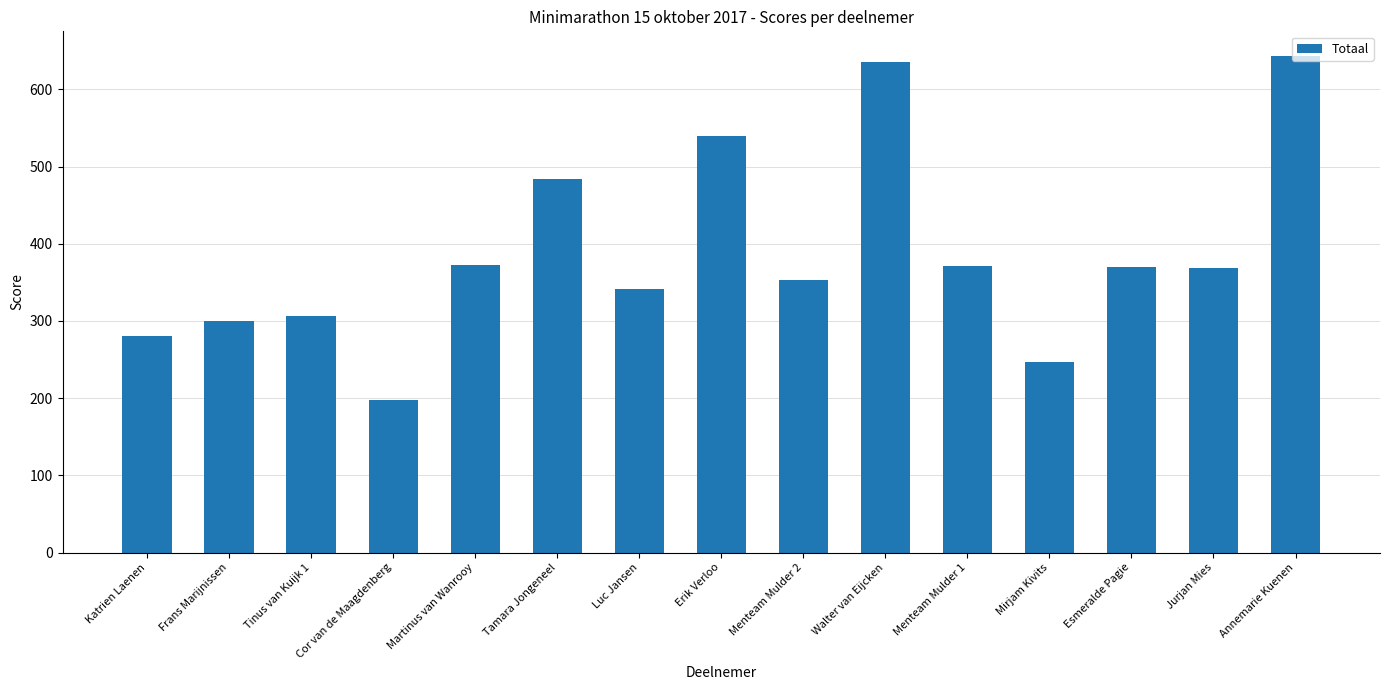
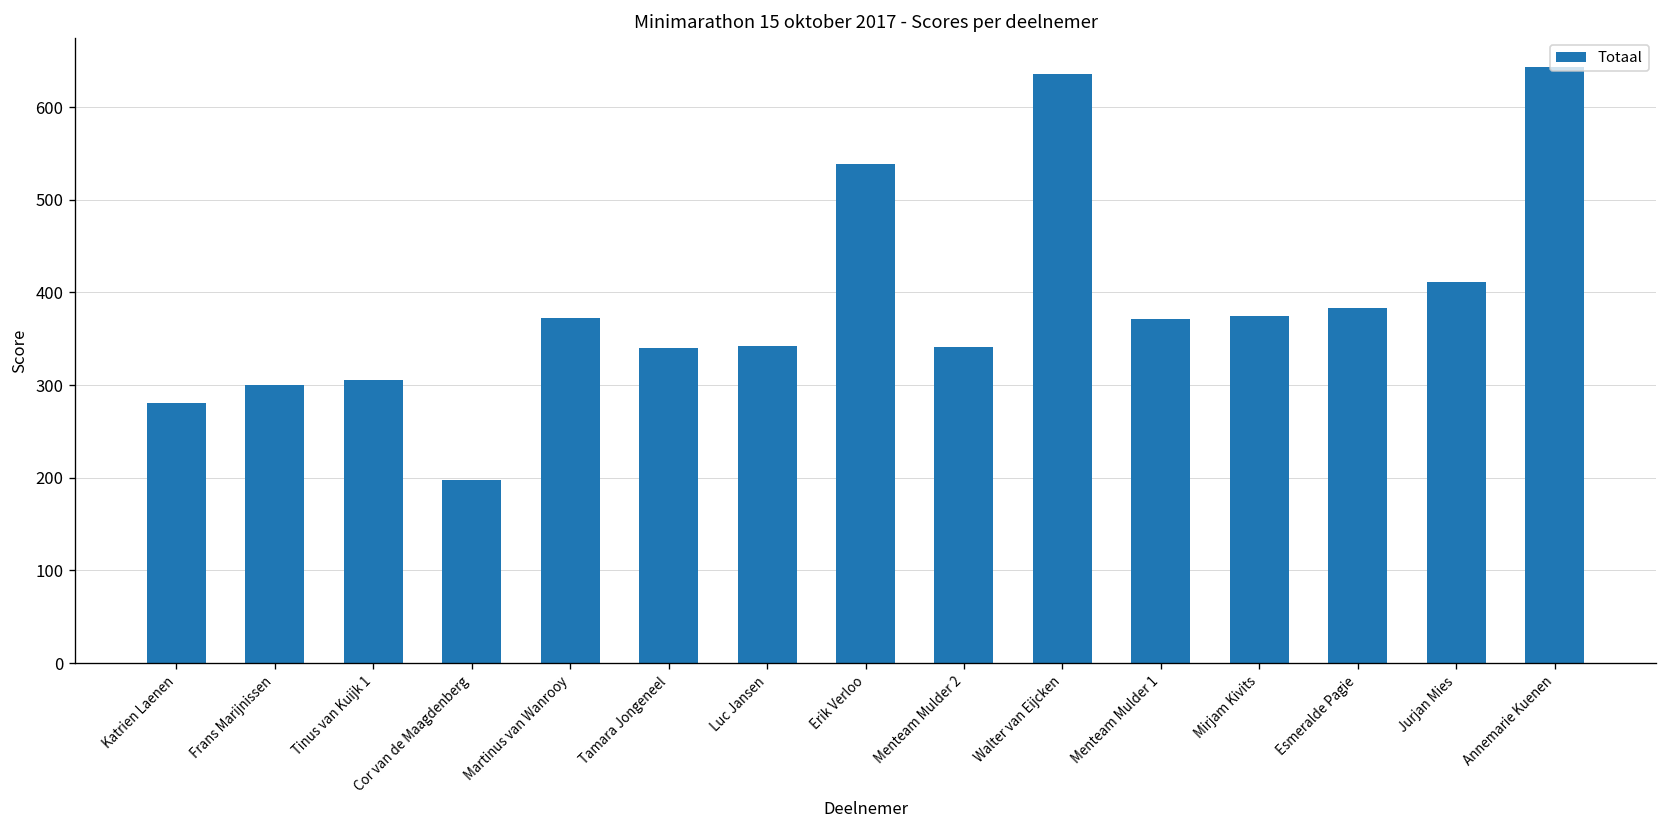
  {
    "Katrien Laenen": 280,
    "Frans Marijnissen": 300,
    "Tinus van Kuijk 1": 310,
    "Cor van de Maagdenberg": 200,
    "Martinus van Wanrooy": 370,
-   "Tamara Jongeneel": 480,
+   "Tamara Jongeneel": 340,
    "Luc Jansen": 340,
    "Erik Verloo": 540,
-   "Menteam Mulder 2": 350,
+   "Menteam Mulder 2": 340,
    "Walter van Eijcken": 640,
    "Menteam Mulder 1": 370,
-   "Mirjam Kivits": 250,
-   "Esmeralde Pagie": 370,
-   "Jurjan Mies": 370
+   "Mirjam Kivits": 380,
+   "Esmeralde Pagie": 380,
+   "Jurjan Mies": 410
  }
